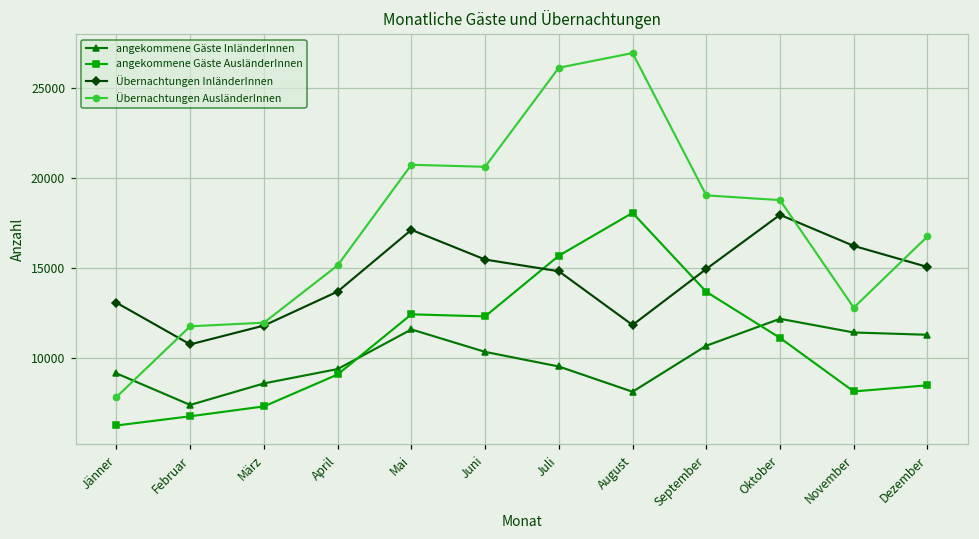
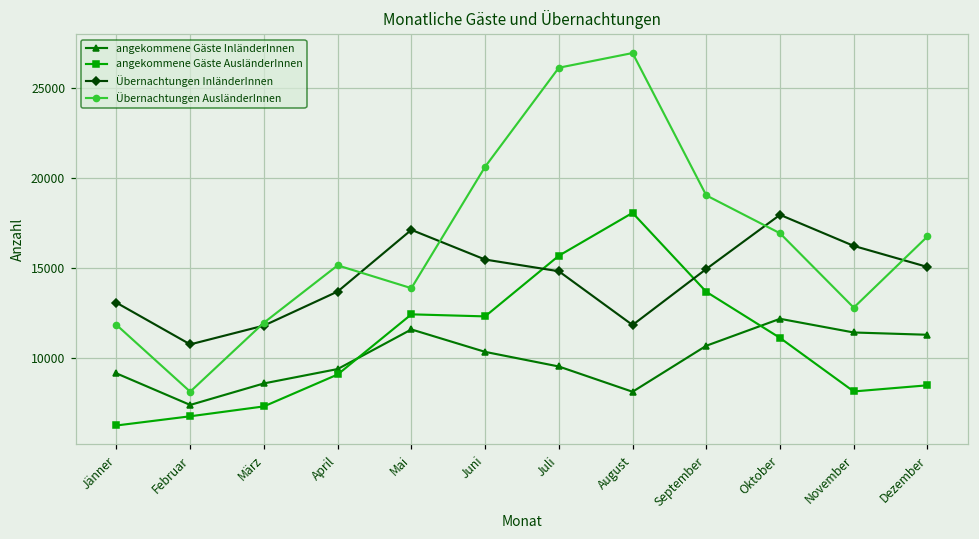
  {
    "Übernachtungen AusländerInnen": {
-     "Jänner": 7800,
-     "Februar": 11700,
+     "Jänner": 11800,
+     "Februar": 8100,
      "März": 11900,
      "April": 15100,
-     "Mai": 20700,
+     "Mai": 13900,
      "Juni": 20600,
      "Juli": 26100,
      "August": 26900,
      "September": 19000,
-     "Oktober": 18800,
+     "Oktober": 16900,
      "November": 12800,
      "Dezember": 16700
    }
  }
